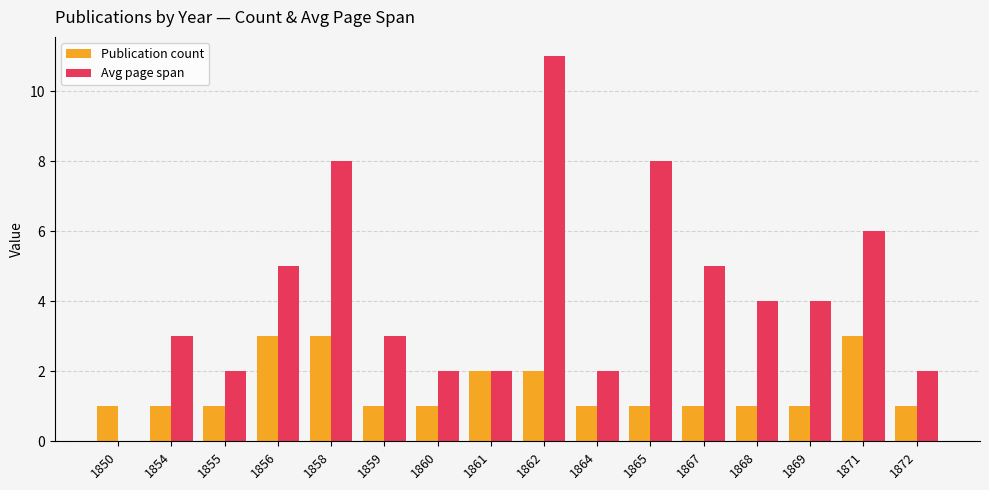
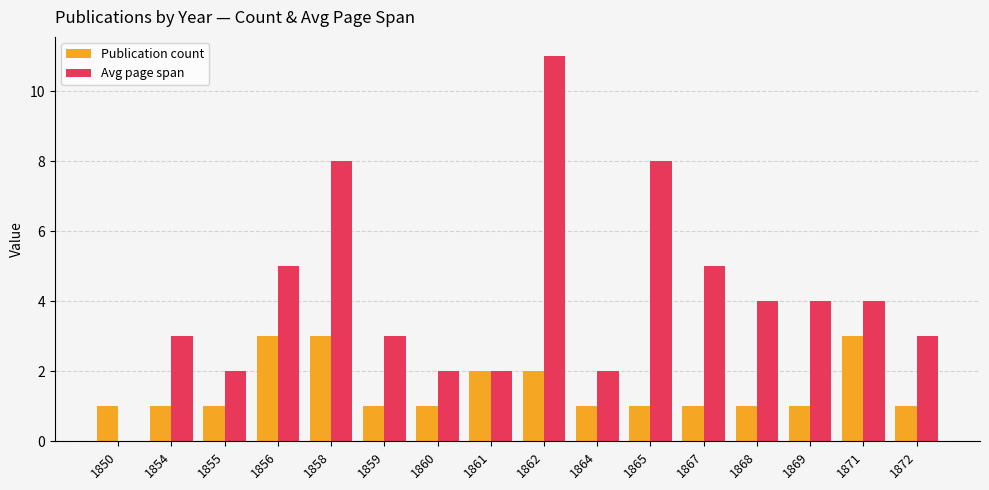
  {
    "Publication count": {
      "1850": 1,
      "1854": 1,
      "1855": 1,
      "1856": 3,
      "1858": 3,
      "1859": 1,
      "1860": 1,
      "1861": 2,
      "1862": 2,
      "1864": 1,
      "1865": 1,
      "1867": 1,
      "1868": 1,
      "1869": 1,
      "1871": 3,
      "1872": 1
    },
    "Avg page span": {
      "1850": 0,
      "1854": 3,
      "1855": 2,
      "1856": 5,
      "1858": 8,
      "1859": 3,
      "1860": 2,
      "1861": 2,
      "1862": 11,
      "1864": 2,
      "1865": 8,
      "1867": 5,
      "1868": 4,
      "1869": 4,
-     "1871": 6,
-     "1872": 2
+     "1871": 4,
+     "1872": 3
    }
  }
